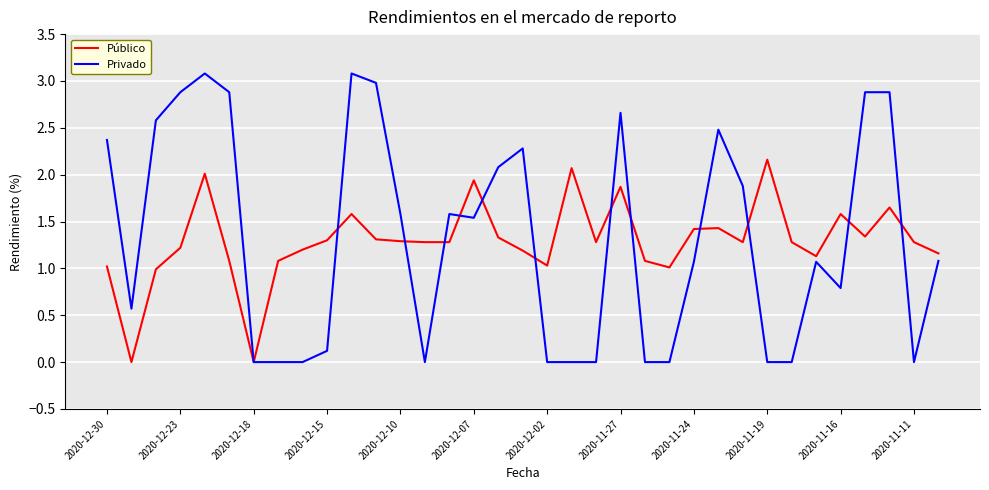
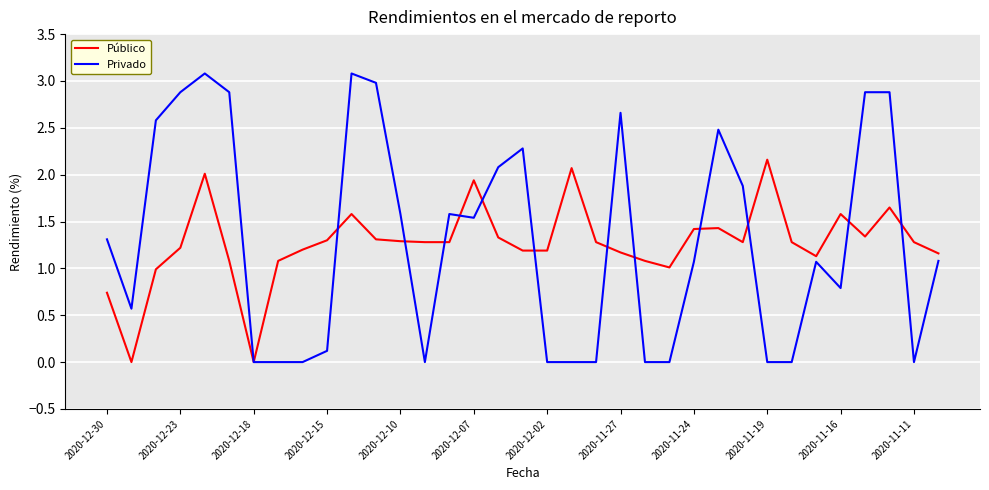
  {
    "Público": {
-     "2020-12-30": 1.0,
+     "2020-12-30": 0.7,
      "2020-12-23": 1.2,
      "2020-12-15": 1.3,
      "2020-12-10": 1.3,
      "2020-12-07": 1.9,
-     "2020-12-02": 1.0,
-     "2020-11-27": 1.9,
+     "2020-12-02": 1.2,
+     "2020-11-27": 1.2,
      "2020-11-24": 1.4,
      "2020-11-19": 2.2,
      "2020-11-16": 1.6,
      "2020-11-11": 1.3
    },
    "Privado": {
-     "2020-12-30": 2.4,
+     "2020-12-30": 1.3,
      "2020-12-23": 2.9,
      "2020-12-15": 0.1,
      "2020-12-10": 1.6,
      "2020-12-07": 1.5,
      "2020-12-02": 0.0,
      "2020-11-27": 2.7,
      "2020-11-24": 1.1,
      "2020-11-19": 0.0,
      "2020-11-16": 0.8,
      "2020-11-11": 0.0
    }
  }
